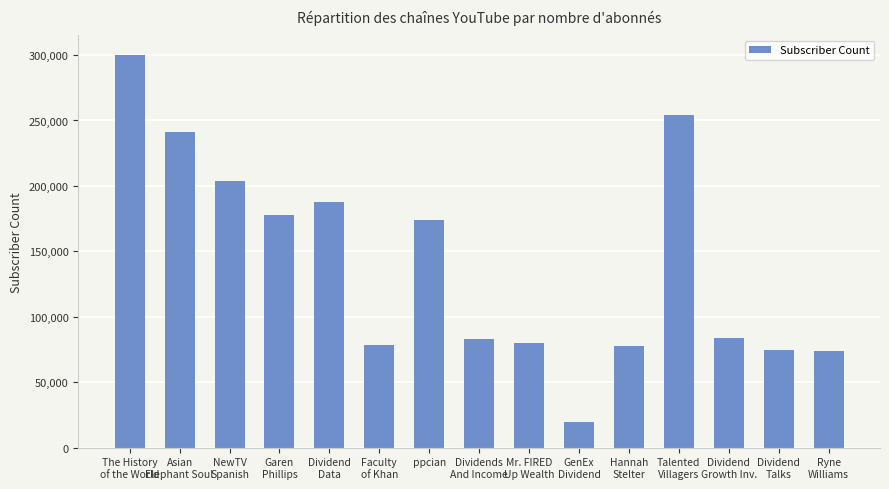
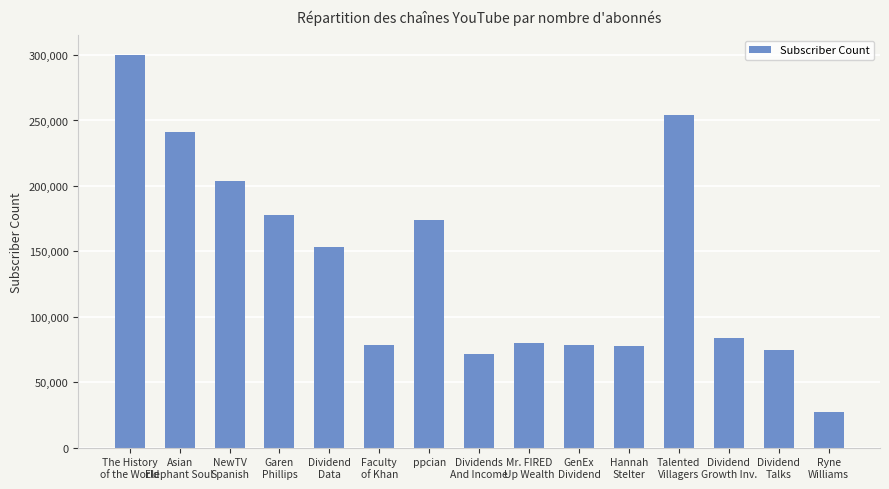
  {
    "NewTV Spanish": "204,000",
    "Garen Phillips": "178,000",
-   "Dividend Data": "187,000",
+   "Dividend Data": "153,000",
    "Faculty of Khan": "78,000",
    "ppcian": "174,000",
-   "Dividends And Income": "83,000",
+   "Dividends And Income": "72,000",
    "Mr. FIRED Up Wealth": "80,000",
-   "GenEx Dividend": "19,000",
+   "GenEx Dividend": "79,000",
    "Hannah Stelter": "78,000",
    "Talented Villagers": "254,000",
    "Dividend Growth Inv.": "84,000",
    "Dividend Talks": "75,000",
-   "Ryne Williams": "74,000"
+   "Ryne Williams": "27,000"
  }
